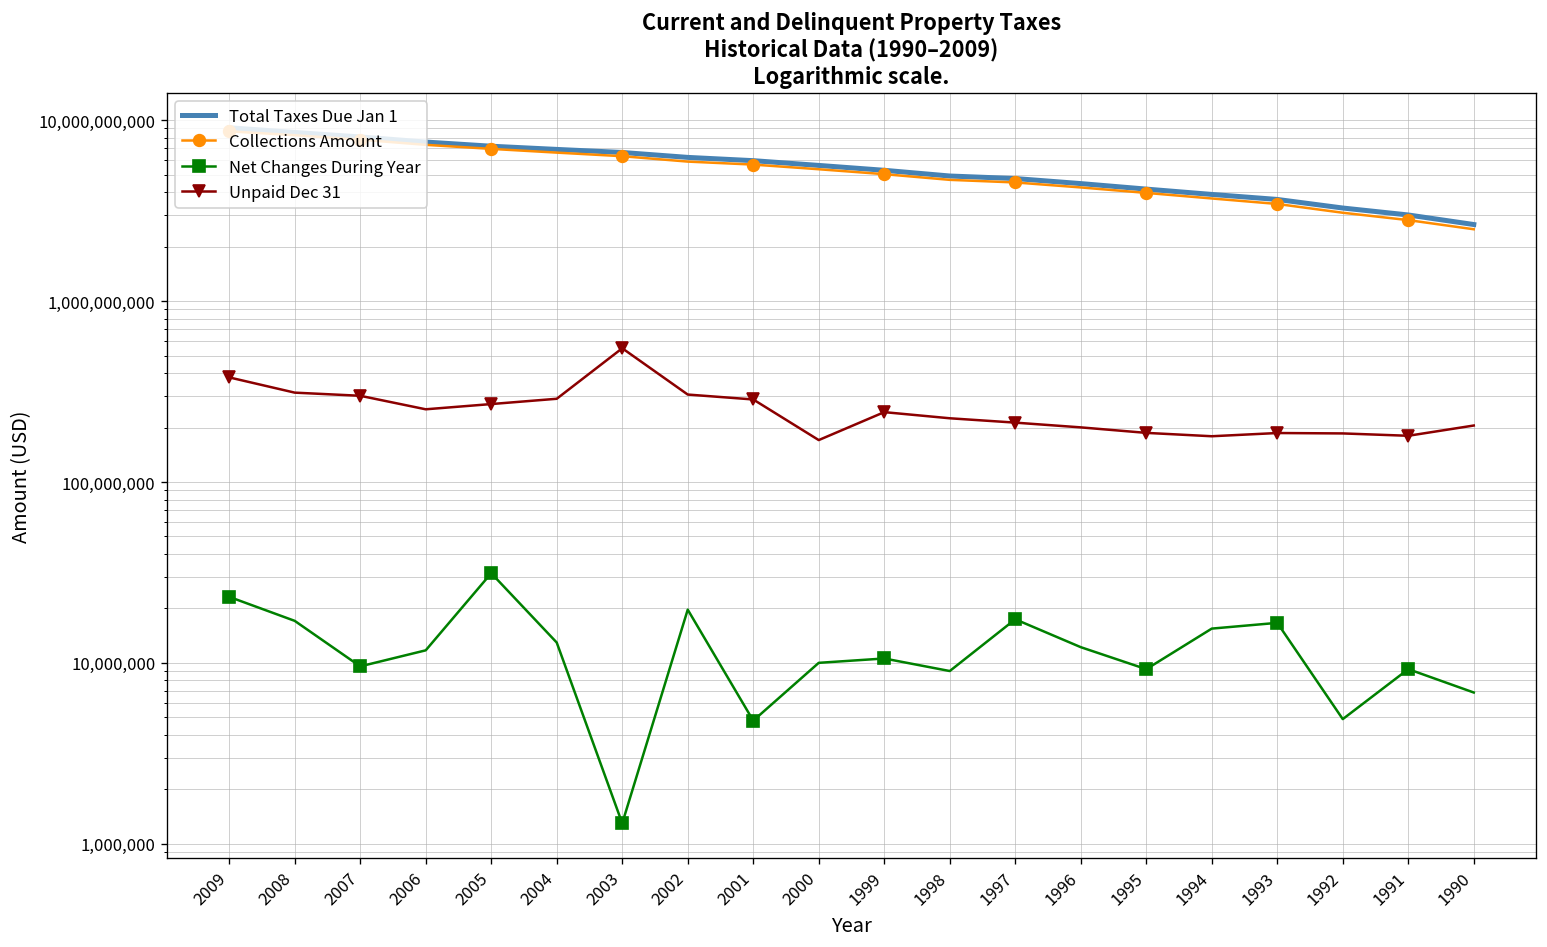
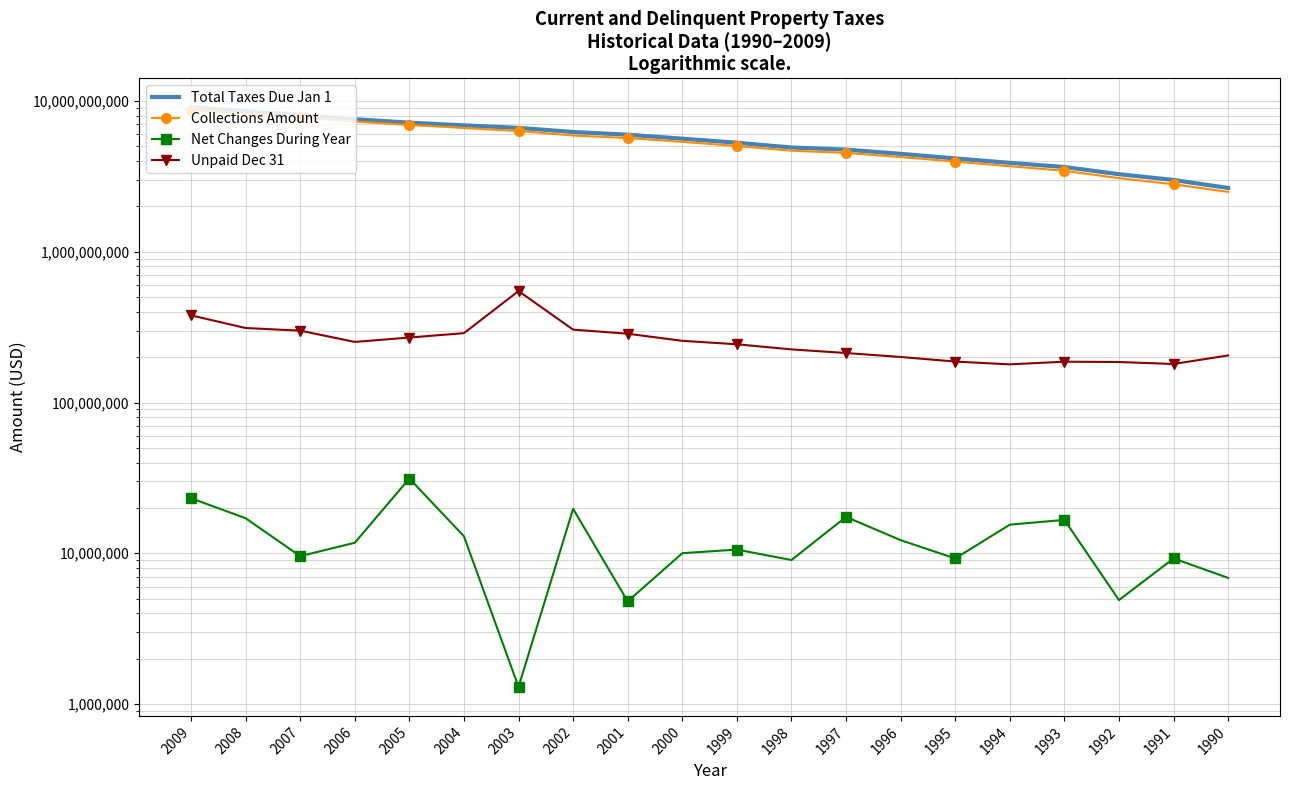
  {
    "Total Taxes Due Jan 1": {
      "2004": "7,000,000,000",
      "2003": "7,000,000,000",
      "2002": "6,200,000,000",
      "2001": "6,000,000,000",
      "2000": "5,600,000,000",
      "1999": "5,300,000,000",
      "1998": "4,900,000,000",
      "1997": "4,800,000,000",
      "1996": "4,500,000,000",
      "1995": "4,200,000,000",
      "1994": "3,900,000,000",
      "1993": "3,600,000,000",
      "1992": "3,300,000,000",
      "1991": "3,000,000,000",
      "1990": "2,600,000,000"
    },
    "Collections Amount": {
      "2004": "7,000,000,000",
      "2003": "6,300,000,000",
      "2002": "5,900,000,000",
      "2001": "5,700,000,000",
      "2000": "5,400,000,000",
      "1999": "5,000,000,000",
      "1998": "4,700,000,000",
      "1997": "4,500,000,000",
      "1996": "4,200,000,000",
      "1995": "4,000,000,000",
      "1994": "3,700,000,000",
      "1993": "3,400,000,000",
      "1992": "3,100,000,000",
      "1991": "2,800,000,000",
      "1990": "2,500,000,000"
    },
    "Net Changes During Year": {
      "2009": "23,000,000",
      "2008": "17,000,000",
      "2007": "10,000,000",
      "2006": "12,000,000",
      "2005": "31,000,000",
      "2004": "13,000,000",
      "2003": "1,300,000",
      "2002": "20,000,000",
      "2001": "4,800,000",
      "2000": "10,000,000",
      "1999": "11,000,000",
      "1998": "9,000,000",
      "1997": "17,000,000",
      "1996": "12,000,000",
      "1995": "9,000,000",
      "1994": "15,000,000",
      "1993": "17,000,000",
      "1992": "4,900,000",
      "1991": "9,000,000",
      "1990": "7,000,000"
    },
    "Unpaid Dec 31": {
      "2009": "380,000,000",
      "2008": "310,000,000",
      "2007": "300,000,000",
      "2006": "250,000,000",
      "2005": "270,000,000",
      "2004": "290,000,000",
      "2003": "550,000,000",
      "2002": "300,000,000",
      "2001": "290,000,000",
-     "2000": "170,000,000",
+     "2000": "260,000,000",
      "1999": "240,000,000",
      "1998": "230,000,000",
      "1997": "210,000,000",
      "1996": "200,000,000",
      "1995": "190,000,000",
      "1994": "180,000,000",
      "1993": "190,000,000",
      "1992": "190,000,000",
      "1991": "180,000,000",
      "1990": "210,000,000"
    }
  }
